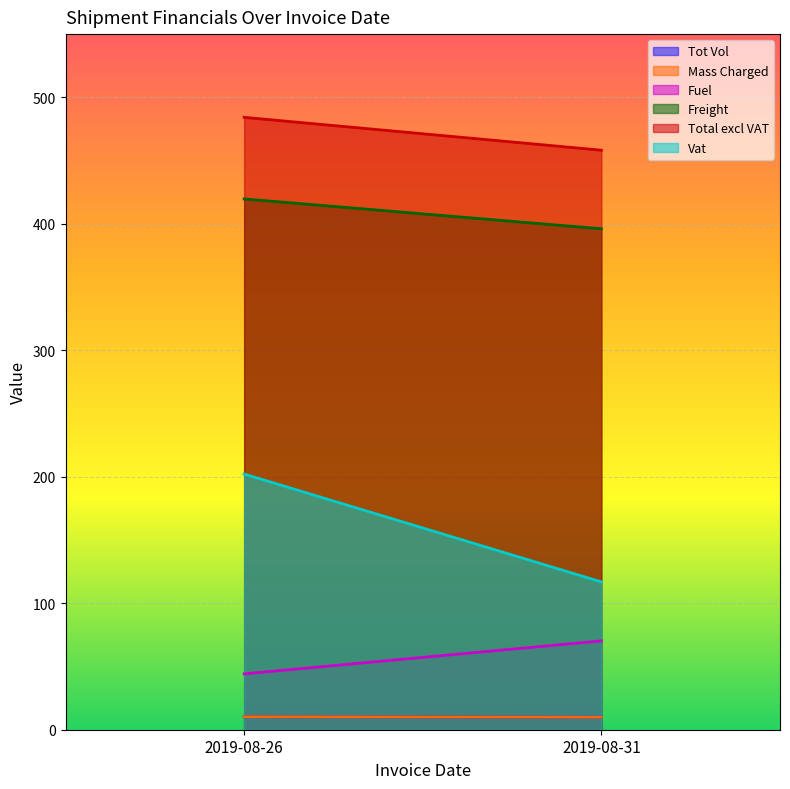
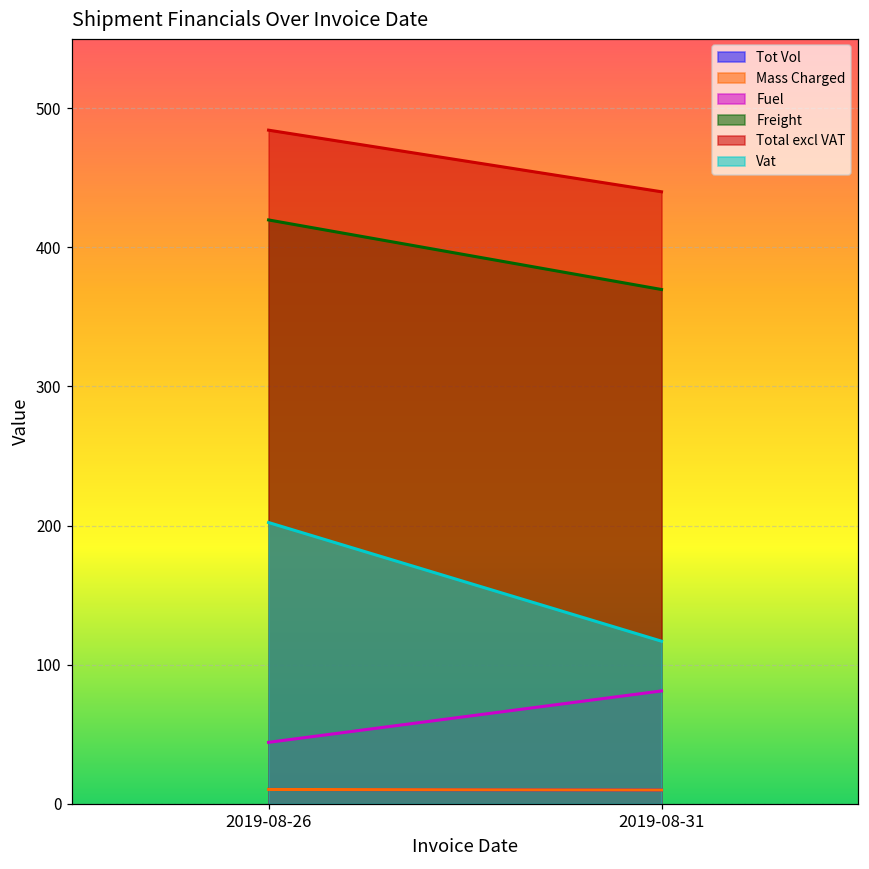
  {
    "Mass Charged": {
      "2019-08-26": 10,
      "2019-08-31": 10
    },
    "Fuel": {
      "2019-08-26": 44,
-     "2019-08-31": 70
+     "2019-08-31": 81
    },
    "Freight": {
      "2019-08-26": 420,
-     "2019-08-31": 396
+     "2019-08-31": 370
    },
    "Total excl VAT": {
      "2019-08-26": 484,
-     "2019-08-31": 458
+     "2019-08-31": 440
    },
    "Vat": {
      "2019-08-26": 202,
      "2019-08-31": 117
    }
  }
